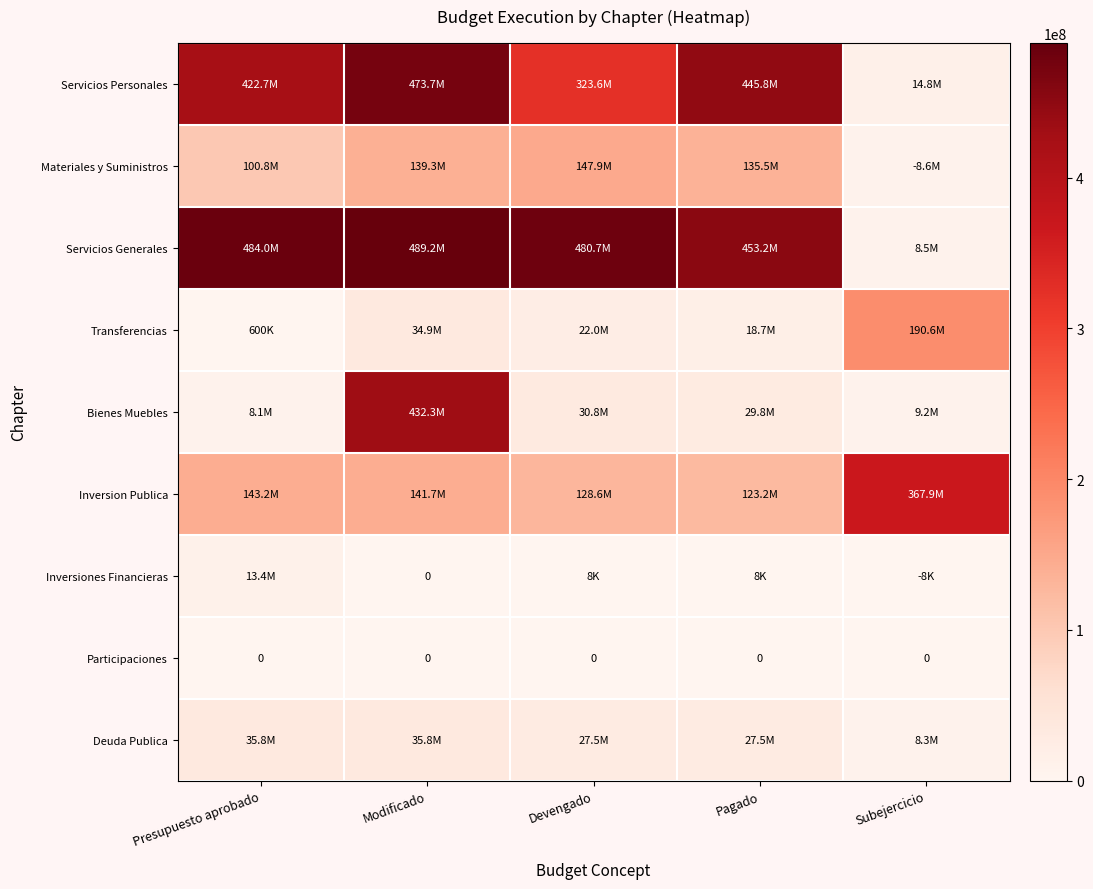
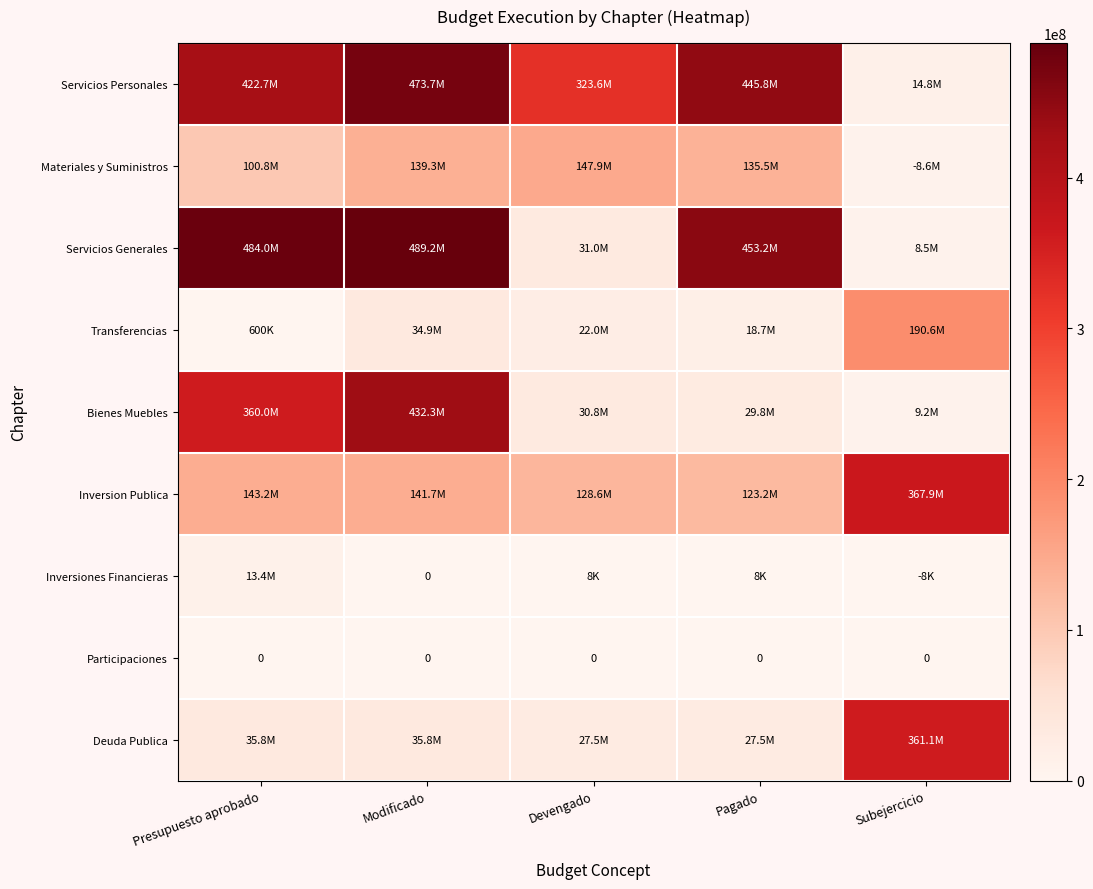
  {
    "Servicios Personales": {
      "Presupuesto aprobado": "422.7M",
      "Modificado": "473.7M",
      "Devengado": "323.6M",
      "Pagado": "445.8M",
      "Subejercicio": "14.8M"
    },
    "Materiales y Suministros": {
      "Presupuesto aprobado": "100.8M",
      "Modificado": "139.3M",
      "Devengado": "147.9M",
      "Pagado": "135.5M",
      "Subejercicio": "-8.6M"
    },
    "Servicios Generales": {
      "Presupuesto aprobado": "484.0M",
      "Modificado": "489.2M",
-     "Devengado": "480.7M",
+     "Devengado": "31.0M",
      "Pagado": "453.2M",
      "Subejercicio": "8.5M"
    },
    "Transferencias": {
      "Presupuesto aprobado": "600K",
      "Modificado": "34.9M",
      "Devengado": "22.0M",
      "Pagado": "18.7M",
      "Subejercicio": "190.6M"
    },
    "Bienes Muebles": {
-     "Presupuesto aprobado": "8.1M",
+     "Presupuesto aprobado": "360.0M",
      "Modificado": "432.3M",
      "Devengado": "30.8M",
      "Pagado": "29.8M",
      "Subejercicio": "9.2M"
    },
    "Inversion Publica": {
      "Presupuesto aprobado": "143.2M",
      "Modificado": "141.7M",
      "Devengado": "128.6M",
      "Pagado": "123.2M",
      "Subejercicio": "367.9M"
    },
    "Inversiones Financieras": {
      "Presupuesto aprobado": "13.4M",
      "Modificado": "0",
      "Devengado": "8K",
      "Pagado": "8K",
      "Subejercicio": "-8K"
    },
    "Participaciones": {
      "Presupuesto aprobado": "0",
      "Modificado": "0",
      "Devengado": "0",
      "Pagado": "0",
      "Subejercicio": "0"
    },
    "Deuda Publica": {
      "Presupuesto aprobado": "35.8M",
      "Modificado": "35.8M",
      "Devengado": "27.5M",
      "Pagado": "27.5M",
-     "Subejercicio": "8.3M"
+     "Subejercicio": "361.1M"
    }
  }
